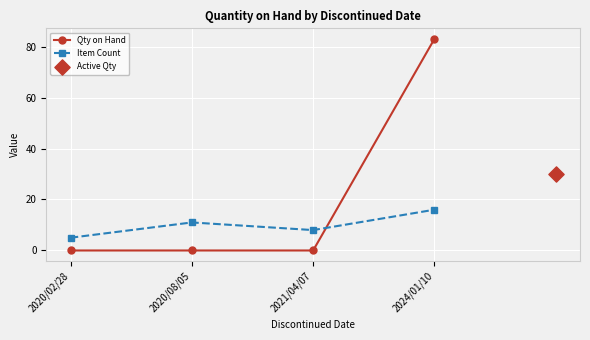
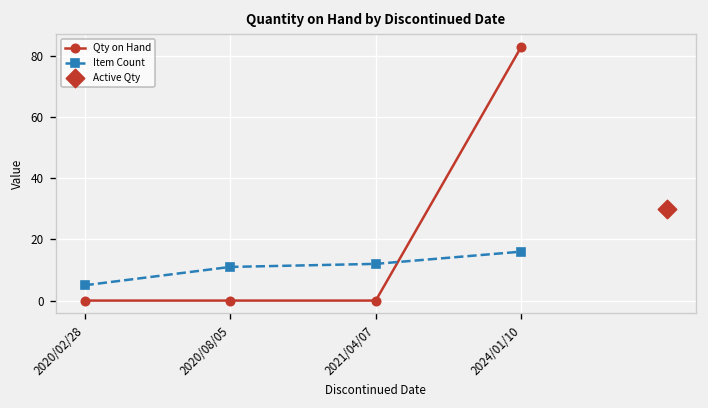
  {
    "Item Count": {
      "2020/02/28": 5,
      "2020/08/05": 11,
-     "2021/04/07": 8,
+     "2021/04/07": 12,
      "2024/01/10": 16
    }
  }
